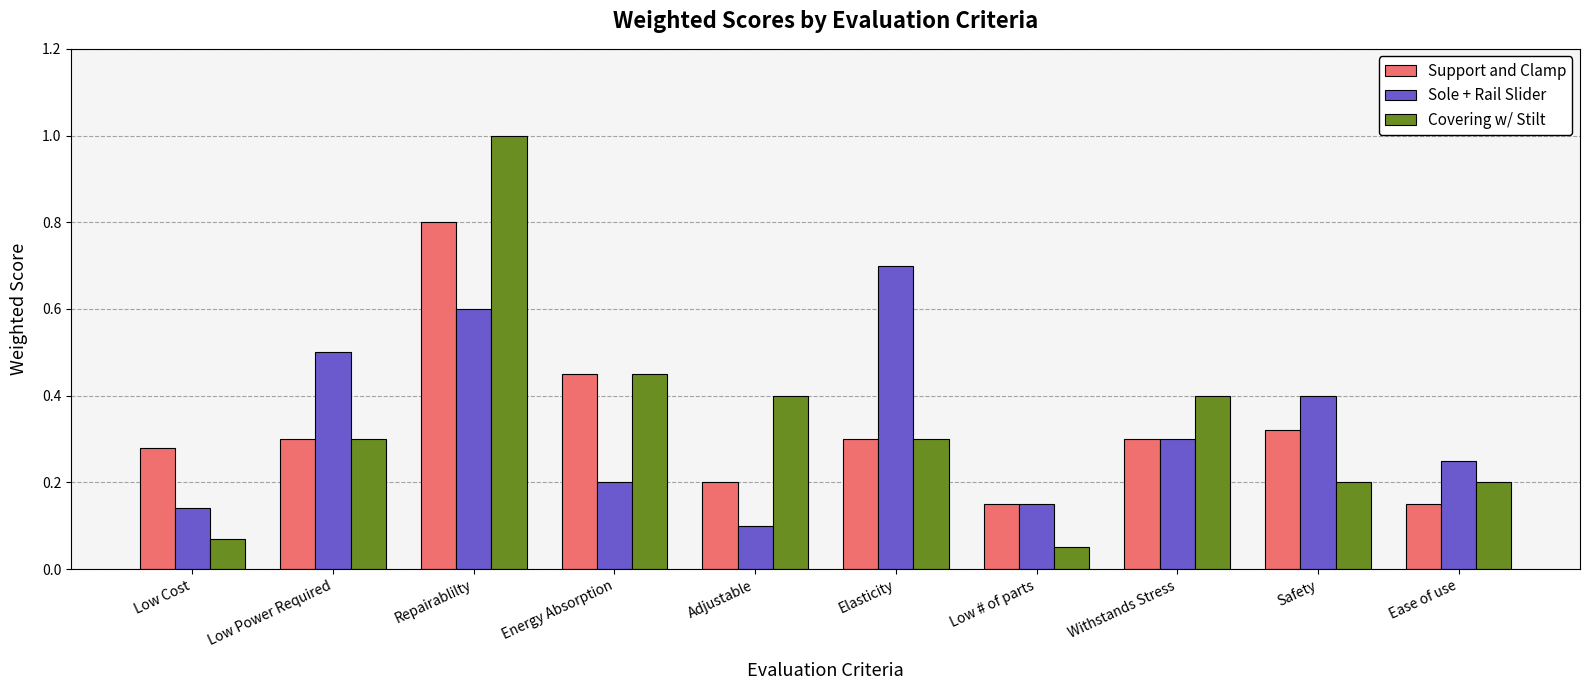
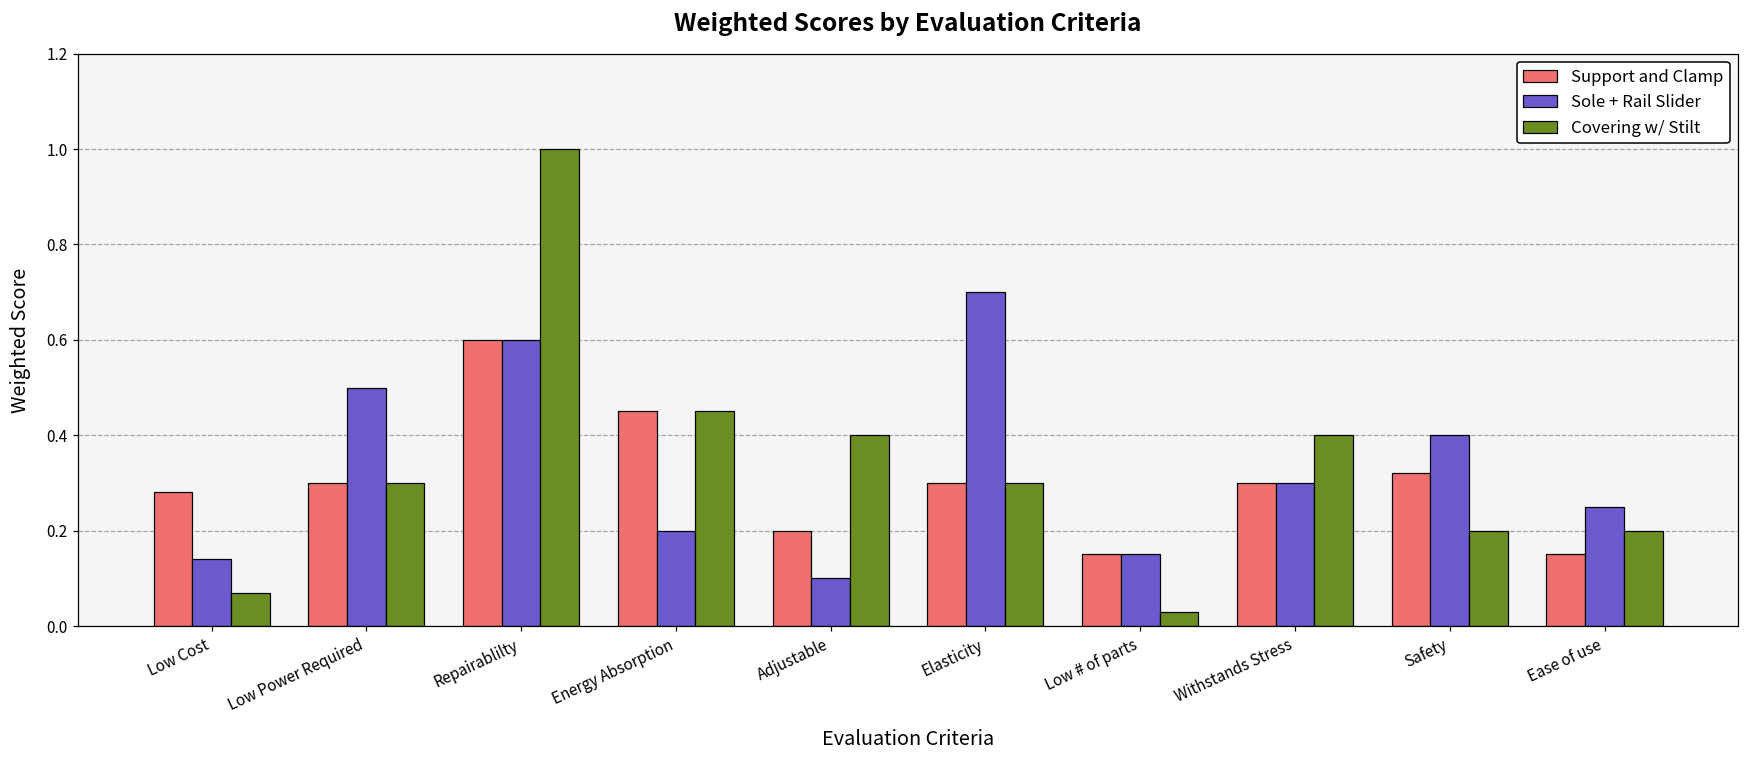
  {
    "Support and Clamp": {
      "Low Cost": 0.28,
      "Low Power Required": 0.3,
-     "Repairablilty": 0.8,
+     "Repairablilty": 0.6,
      "Energy Absorption": 0.45,
      "Adjustable": 0.2,
      "Elasticity": 0.3,
      "Low # of parts": 0.15,
      "Withstands Stress": 0.3,
      "Safety": 0.32,
      "Ease of use": 0.15
    },
    "Sole + Rail Slider": {
      "Low Cost": 0.14,
      "Low Power Required": 0.50,
      "Repairablilty": 0.60,
      "Energy Absorption": 0.20,
      "Adjustable": 0.10,
      "Elasticity": 0.70,
      "Low # of parts": 0.15,
      "Withstands Stress": 0.30,
      "Safety": 0.40,
      "Ease of use": 0.25
    },
    "Covering w/ Stilt": {
      "Low Cost": 0.07,
      "Low Power Required": 0.30,
      "Repairablilty": 1.00,
      "Energy Absorption": 0.45,
      "Adjustable": 0.40,
      "Elasticity": 0.30,
-     "Low # of parts": 0.05,
+     "Low # of parts": 0.03,
      "Withstands Stress": 0.40,
      "Safety": 0.20,
      "Ease of use": 0.20
    }
  }
